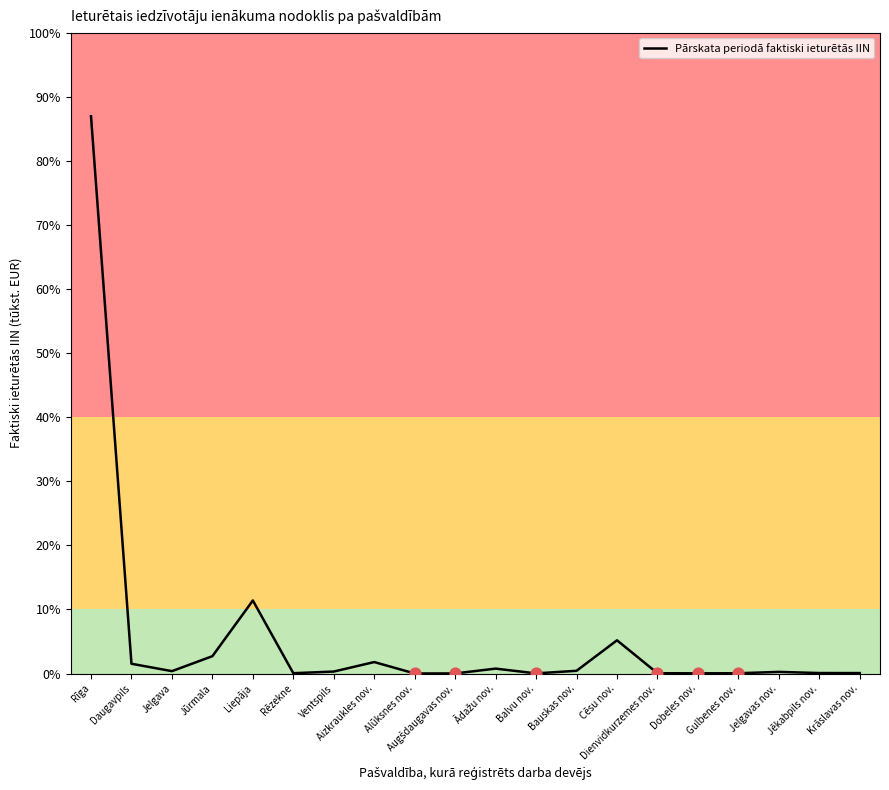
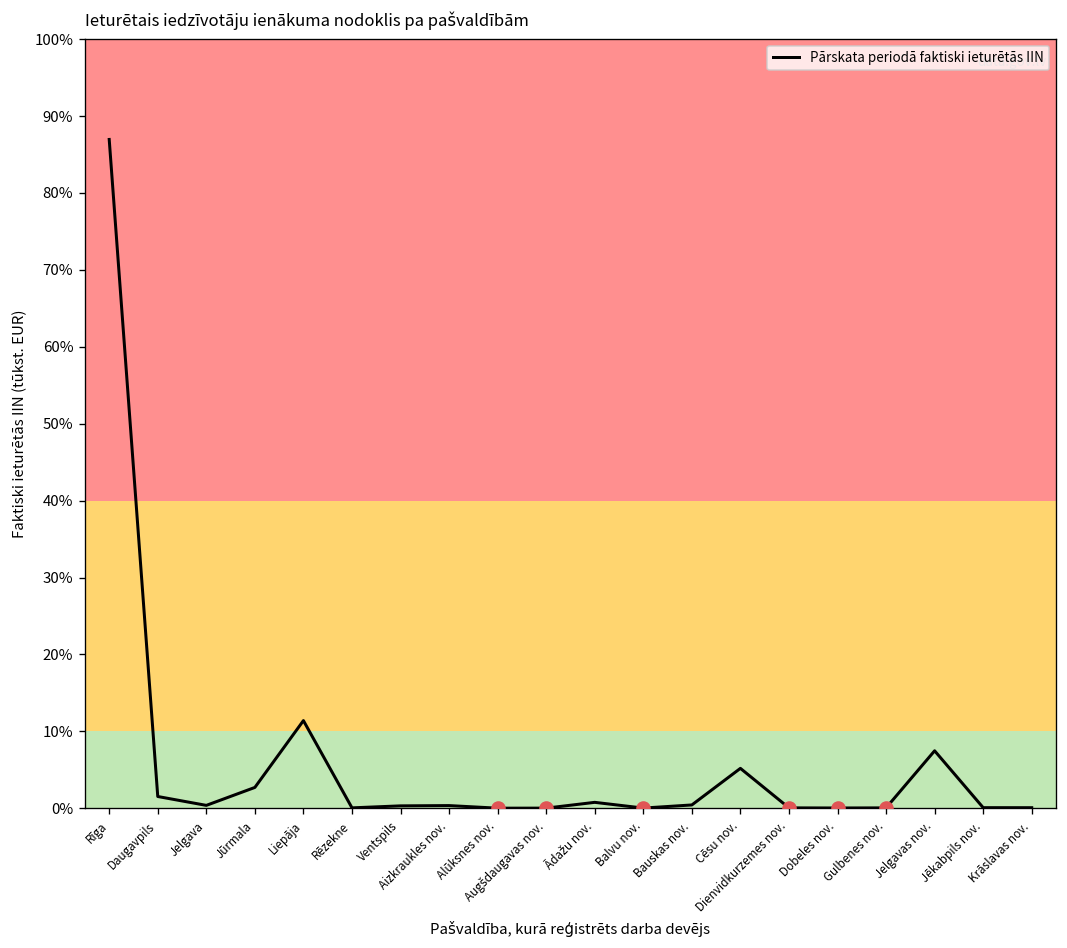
  {
    "Pārskata periodā faktiski ieturētās IIN": {
      "Rīga": "87%",
      "Daugavpils": "2%",
      "Jelgava": "0%",
      "Jūrmala": "3%",
      "Liepāja": "11%",
      "Rēzekne": "0%",
      "Ventspils": "0%",
-     "Aizkraukles nov.": "2%",
+     "Aizkraukles nov.": "0%",
      "Ādažu nov.": "1%",
      "Bauskas nov.": "0%",
      "Cēsu nov.": "5%",
-     "Jelgavas nov.": "0%",
+     "Jelgavas nov.": "7%",
      "Jēkabpils nov.": "0%",
      "Krāslavas nov.": "0%"
    }
  }
